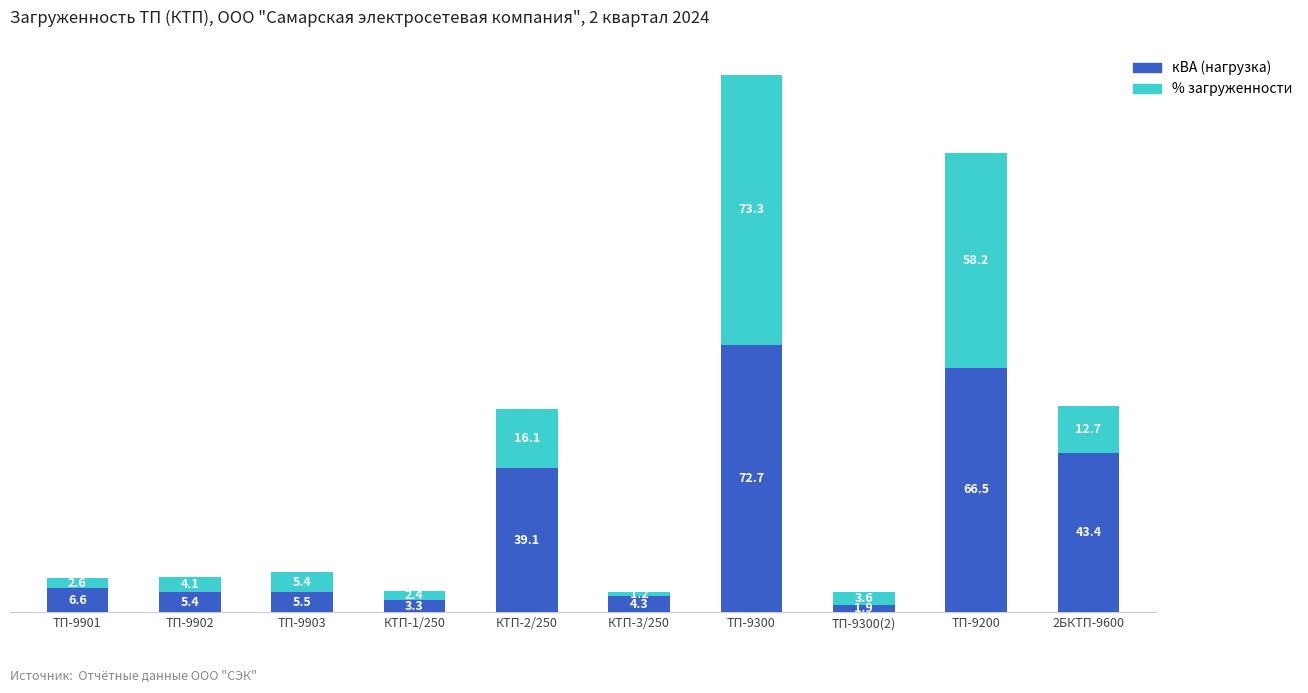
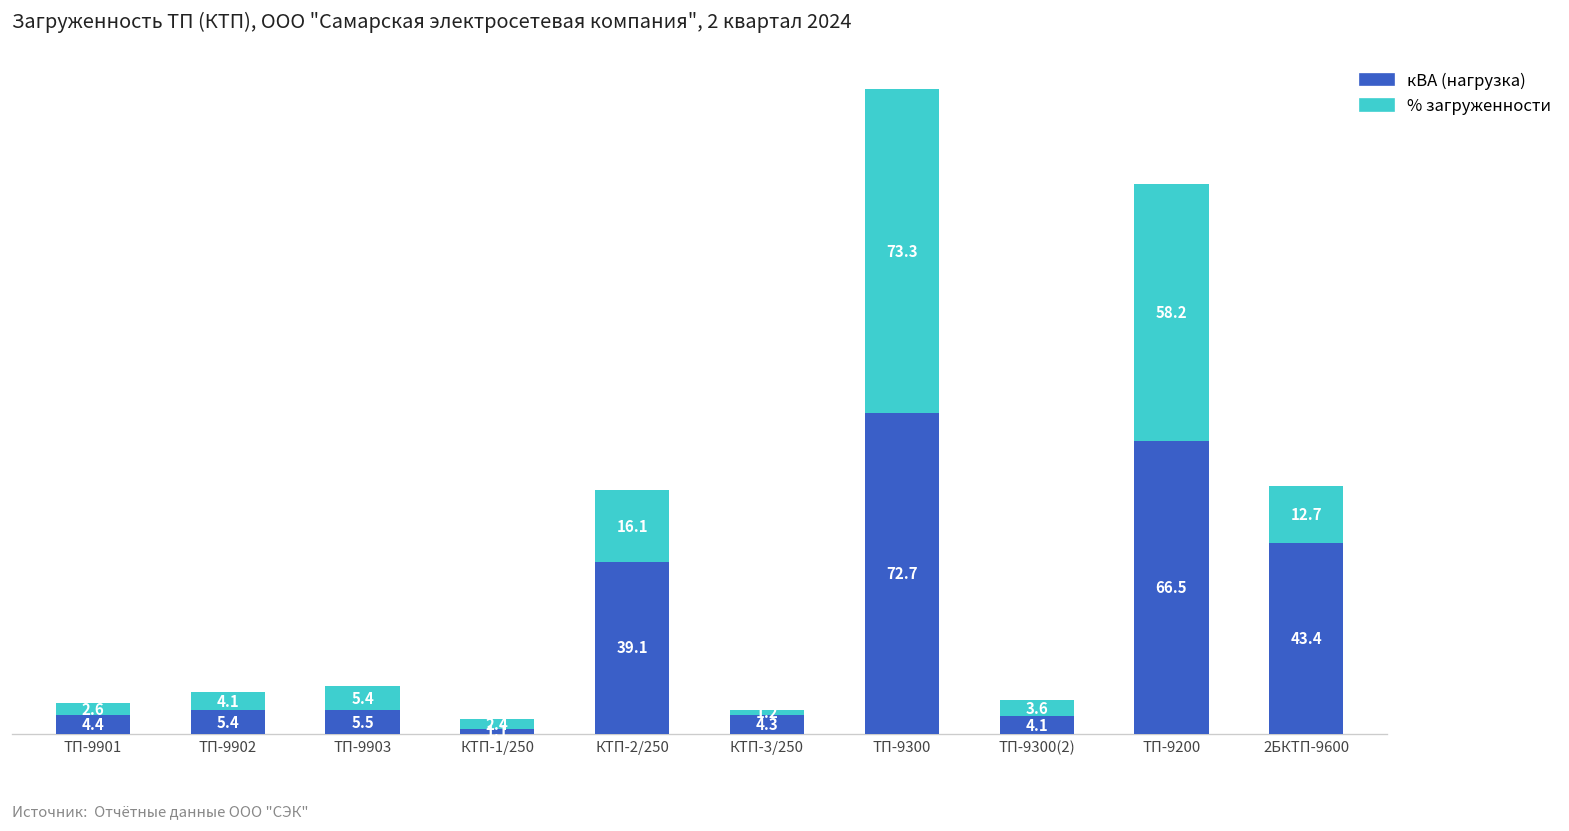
  {
    "кВА (нагрузка)": {
-     "ТП-9901": 6.6,
+     "ТП-9901": 4.4,
      "ТП-9902": 5.4,
      "ТП-9903": 5.5,
-     "КТП-1/250": 3.3,
+     "КТП-1/250": 1.1,
      "КТП-2/250": 39.1,
      "ТП-9300": 72.7,
-     "ТП-9300(2)": 1.9,
+     "ТП-9300(2)": 4.1,
      "ТП-9200": 66.5,
      "2БКТП-9600": 43.4
    },
    "% загруженности": {
      "ТП-9901": 2.6,
      "ТП-9902": 4.1,
      "ТП-9903": 5.4,
      "КТП-2/250": 16.1,
      "ТП-9300": 73.3,
      "ТП-9200": 58.2,
      "2БКТП-9600": 12.7
    }
  }
